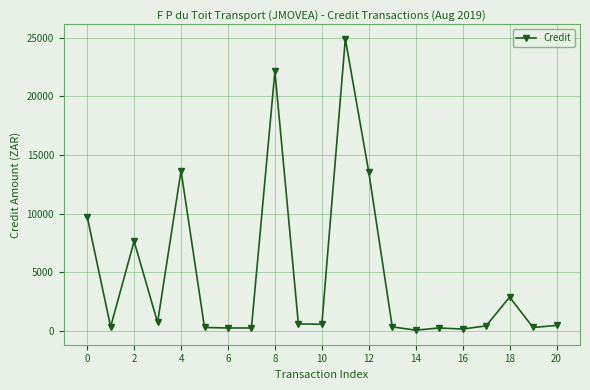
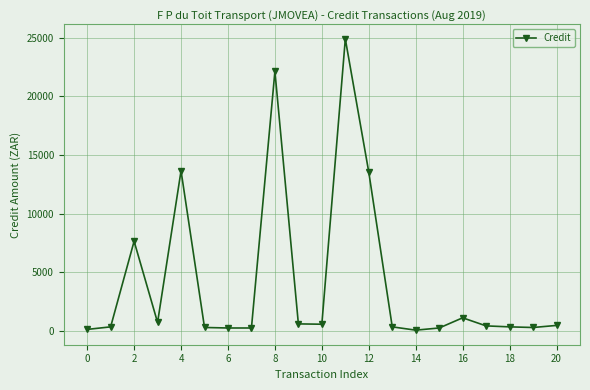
  {
-   "0": 9800,
+   "0": 100,
    "2": 7700,
    "4": 13700,
    "6": 300,
    "8": 22100,
    "10": 600,
    "12": 13500,
    "14": 100,
-   "16": 200,
-   "18": 2900,
+   "16": 1100,
+   "18": 400,
    "20": 500
  }
